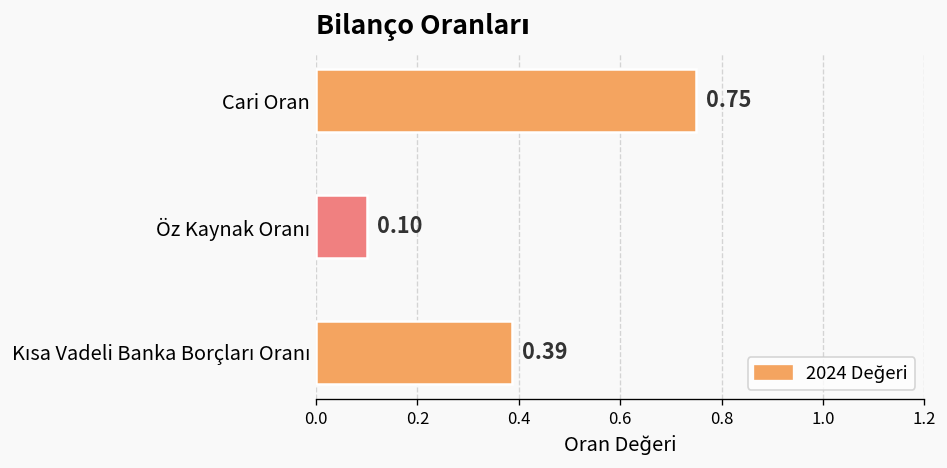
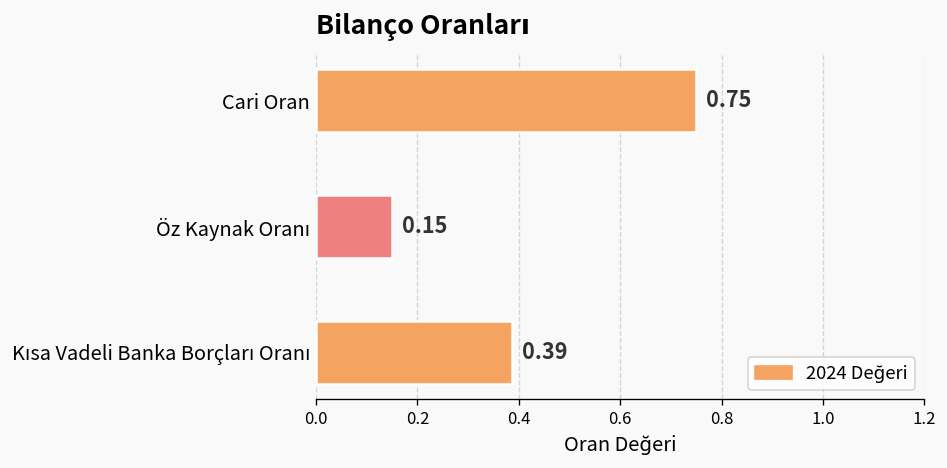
  {
    "Cari Oran": 0.75,
-   "Öz Kaynak Oranı": 0.10,
+   "Öz Kaynak Oranı": 0.15,
    "Kısa Vadeli Banka Borçları Oranı": 0.39
  }
